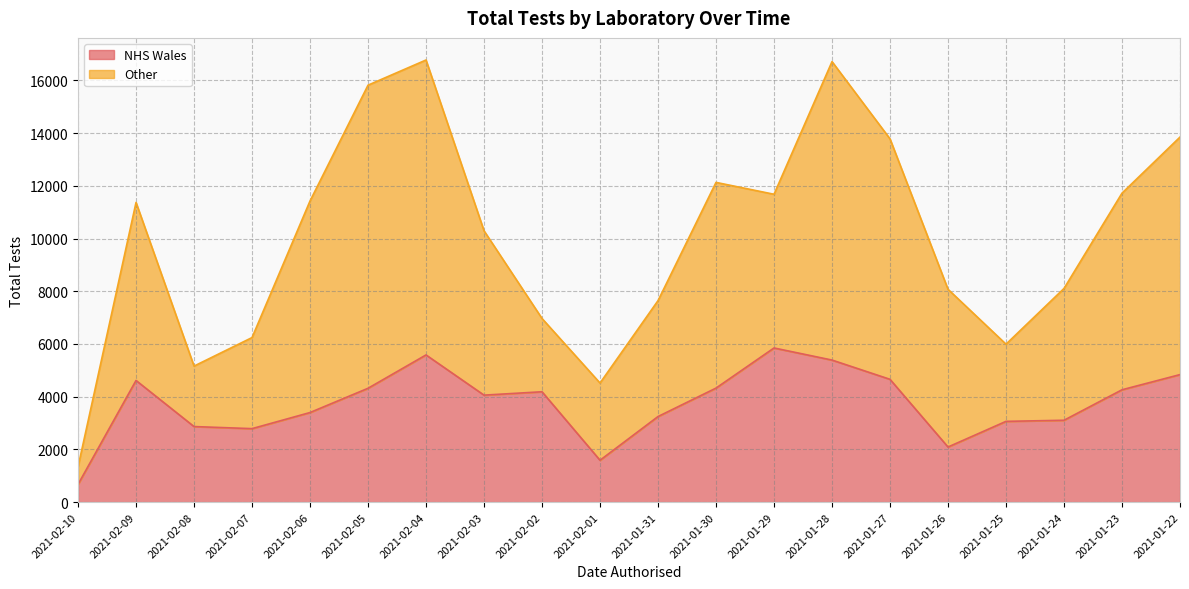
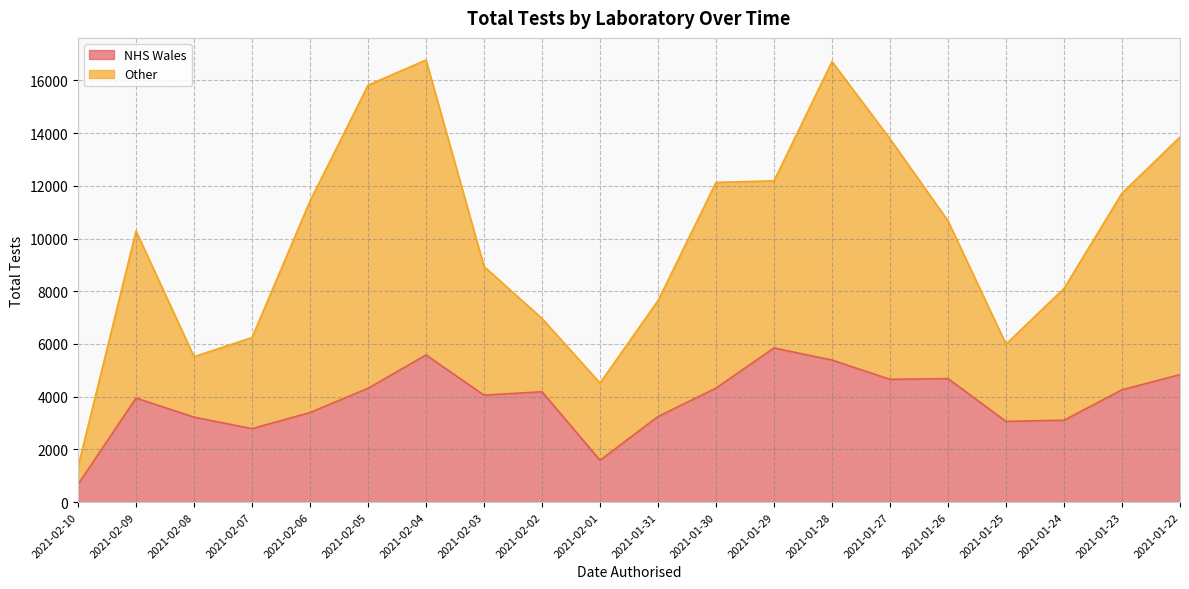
  {
    "NHS Wales": {
      "2021-02-10": 700,
-     "2021-02-09": 4600,
-     "2021-02-08": 2900,
+     "2021-02-09": 3900,
+     "2021-02-08": 3200,
      "2021-02-07": 2800,
      "2021-02-06": 3400,
      "2021-02-05": 4300,
      "2021-02-04": 5600,
      "2021-02-03": 4100,
      "2021-02-02": 4200,
      "2021-02-01": 1600,
      "2021-01-31": 3200,
      "2021-01-30": 4300,
      "2021-01-29": 5800,
      "2021-01-28": 5400,
      "2021-01-27": 4700,
-     "2021-01-26": 2100,
+     "2021-01-26": 4700,
      "2021-01-25": 3100,
      "2021-01-24": 3100,
      "2021-01-23": 4300,
      "2021-01-22": 4800
    },
    "Other": {
      "2021-02-10": 700,
-     "2021-02-09": 6800,
+     "2021-02-09": 6300,
      "2021-02-08": 2300,
      "2021-02-07": 3500,
      "2021-02-06": 8000,
      "2021-02-05": 11500,
      "2021-02-04": 11200,
-     "2021-02-03": 6200,
+     "2021-02-03": 4900,
      "2021-02-02": 2800,
      "2021-02-01": 2900,
      "2021-01-31": 4400,
      "2021-01-30": 7800,
-     "2021-01-29": 5800,
+     "2021-01-29": 6300,
      "2021-01-28": 11300,
      "2021-01-27": 9100,
      "2021-01-26": 6000,
      "2021-01-25": 2900,
      "2021-01-24": 5000,
      "2021-01-23": 7500,
      "2021-01-22": 9000
    }
  }
